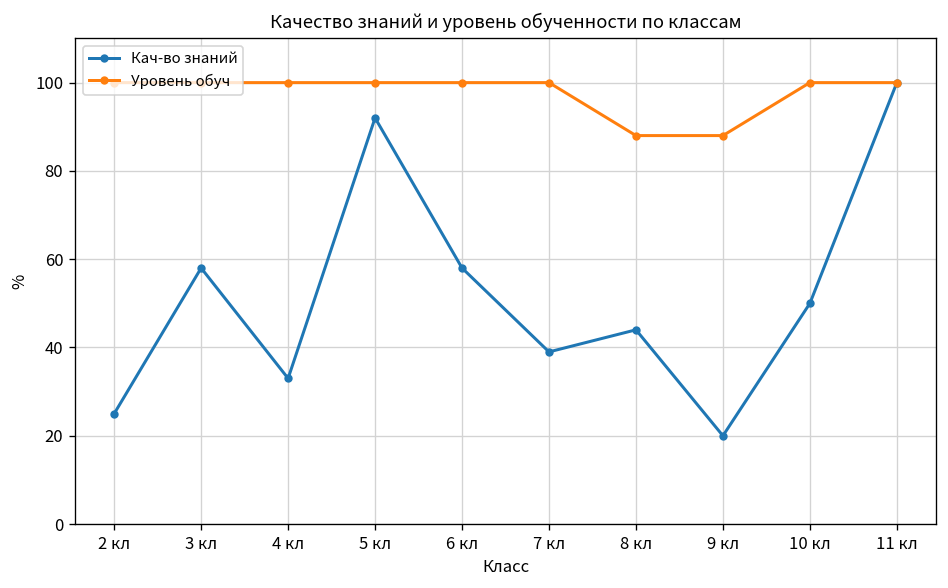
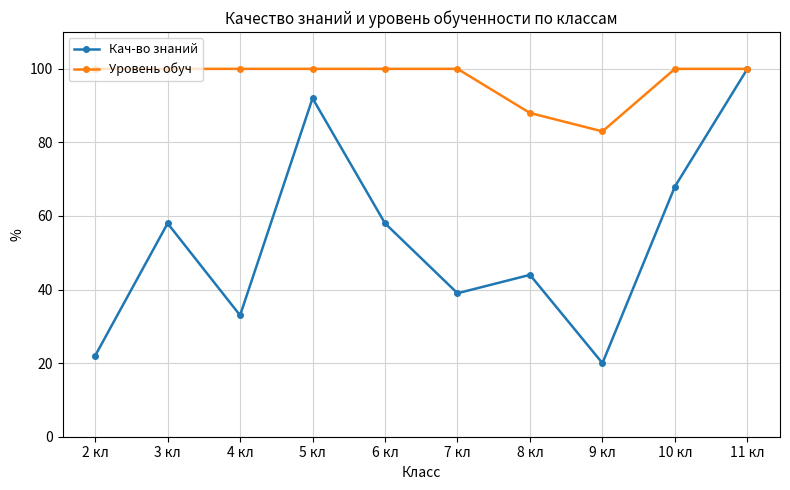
  {
    "Кач-во знаний": {
-     "2 кл": 25,
+     "2 кл": 22,
      "3 кл": 58,
      "4 кл": 33,
      "5 кл": 92,
      "6 кл": 58,
      "7 кл": 39,
      "8 кл": 44,
      "9 кл": 20,
-     "10 кл": 50
+     "10 кл": 68
    },
    "Уровень обуч": {
      "4 кл": 100,
      "5 кл": 100,
      "6 кл": 100,
      "7 кл": 100,
      "8 кл": 88,
-     "9 кл": 88,
+     "9 кл": 83,
      "10 кл": 100
    }
  }
